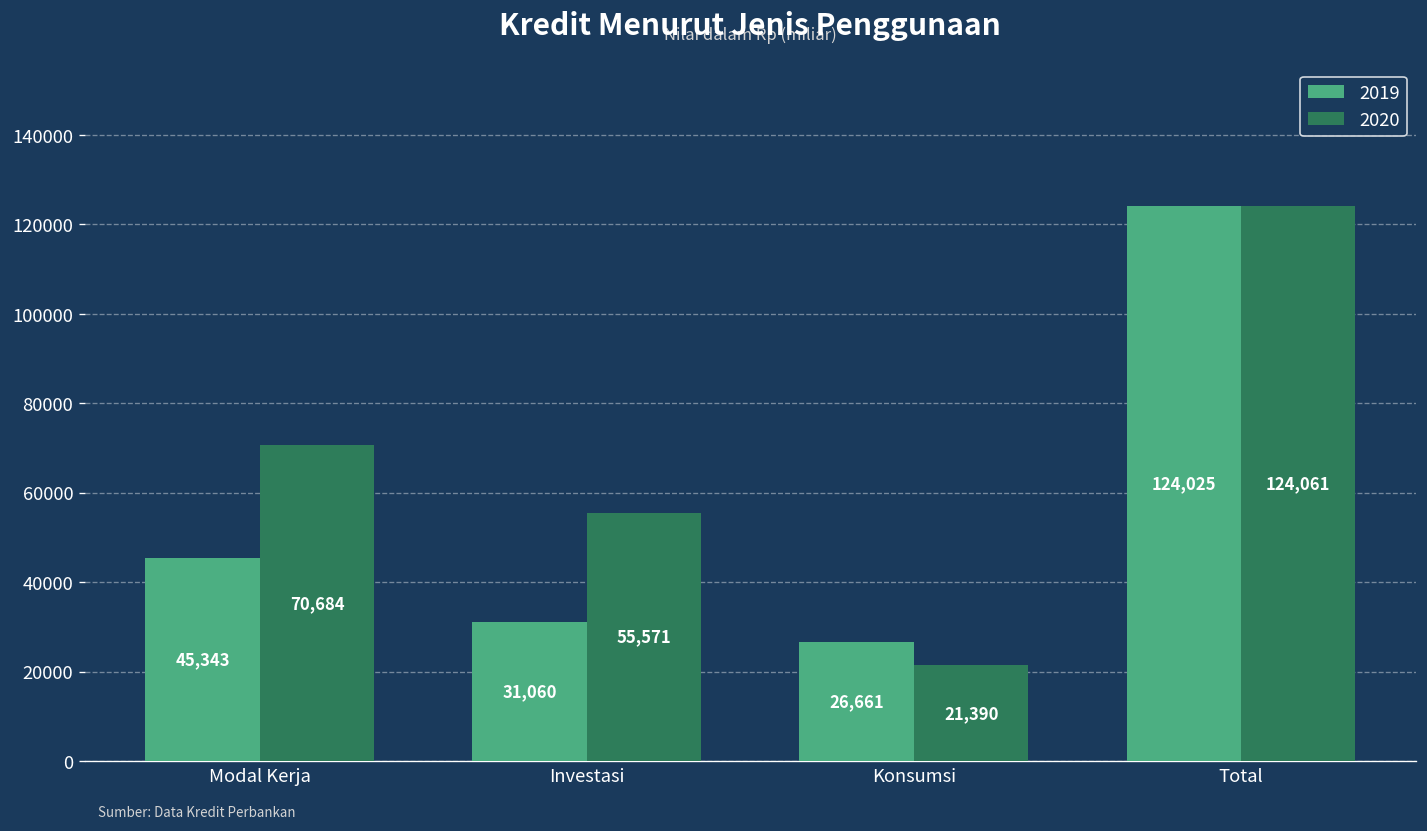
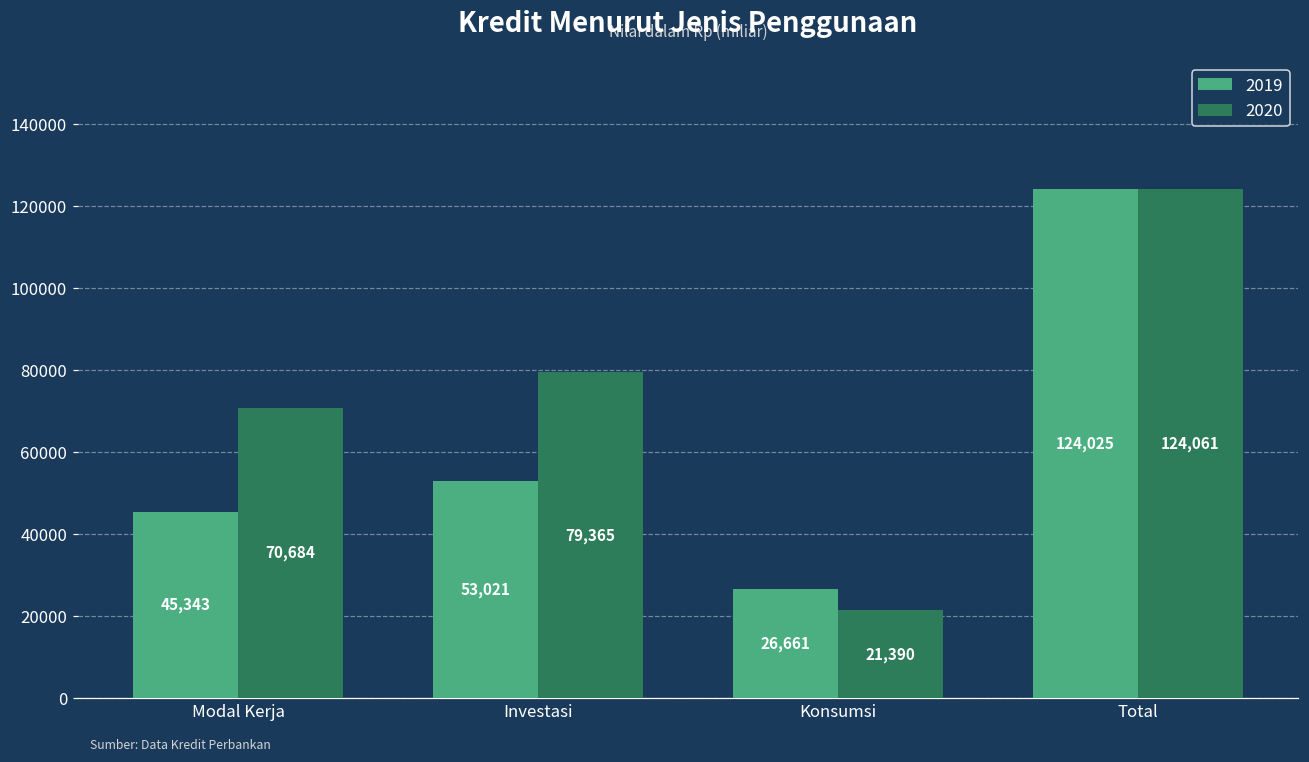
  {
    "2019": {
      "Modal Kerja": "45,343",
-     "Investasi": "31,060",
+     "Investasi": "53,021",
      "Konsumsi": "26,661",
      "Total": "124,025"
    },
    "2020": {
      "Modal Kerja": "70,684",
-     "Investasi": "55,571",
+     "Investasi": "79,365",
      "Konsumsi": "21,390",
      "Total": "124,061"
    }
  }
